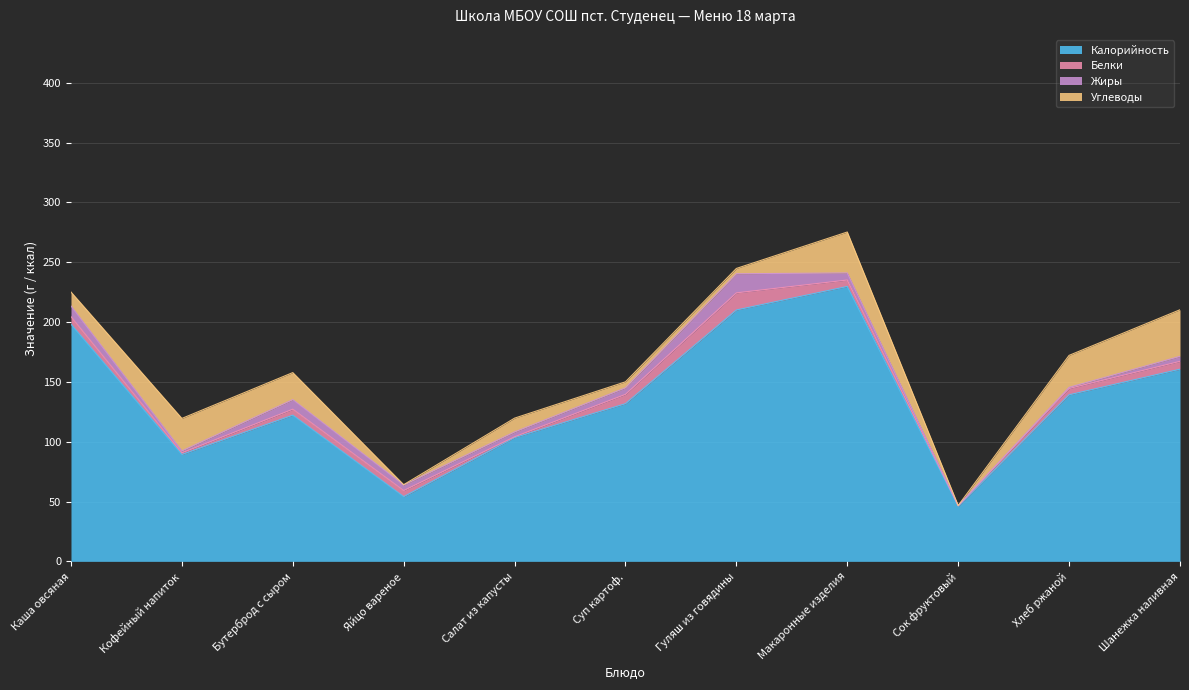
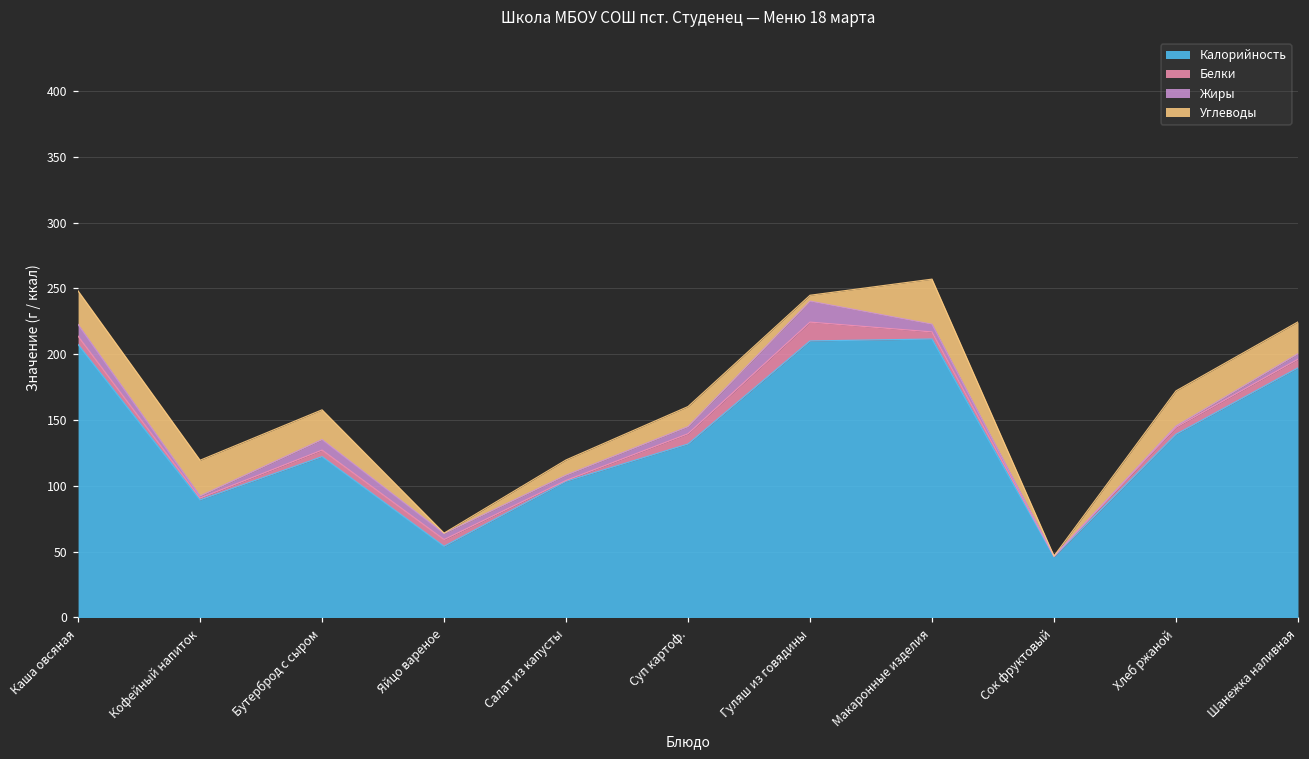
  {
    "Калорийность": {
-     "Каша овсяная": 198,
+     "Каша овсяная": 207,
      "Бутерброд с сыром": 122,
      "Яйцо вареное": 54,
      "Суп картоф.": 132,
      "Гуляш из говядины": 210,
-     "Макаронные изделия": 230,
+     "Макаронные изделия": 212,
      "Хлеб ржаной": 139,
-     "Шанежка наливная": 161
+     "Шанежка наливная": 190
    },
    "Углеводы": {
-     "Каша овсяная": 12,
+     "Каша овсяная": 25,
      "Кофейный напиток": 27,
      "Бутерброд с сыром": 23,
      "Салат из капусты": 12,
-     "Суп картоф.": 5,
+     "Суп картоф.": 15,
      "Гуляш из говядины": 4,
      "Макаронные изделия": 34,
      "Хлеб ржаной": 27,
-     "Шанежка наливная": 39
+     "Шанежка наливная": 24
    }
  }
